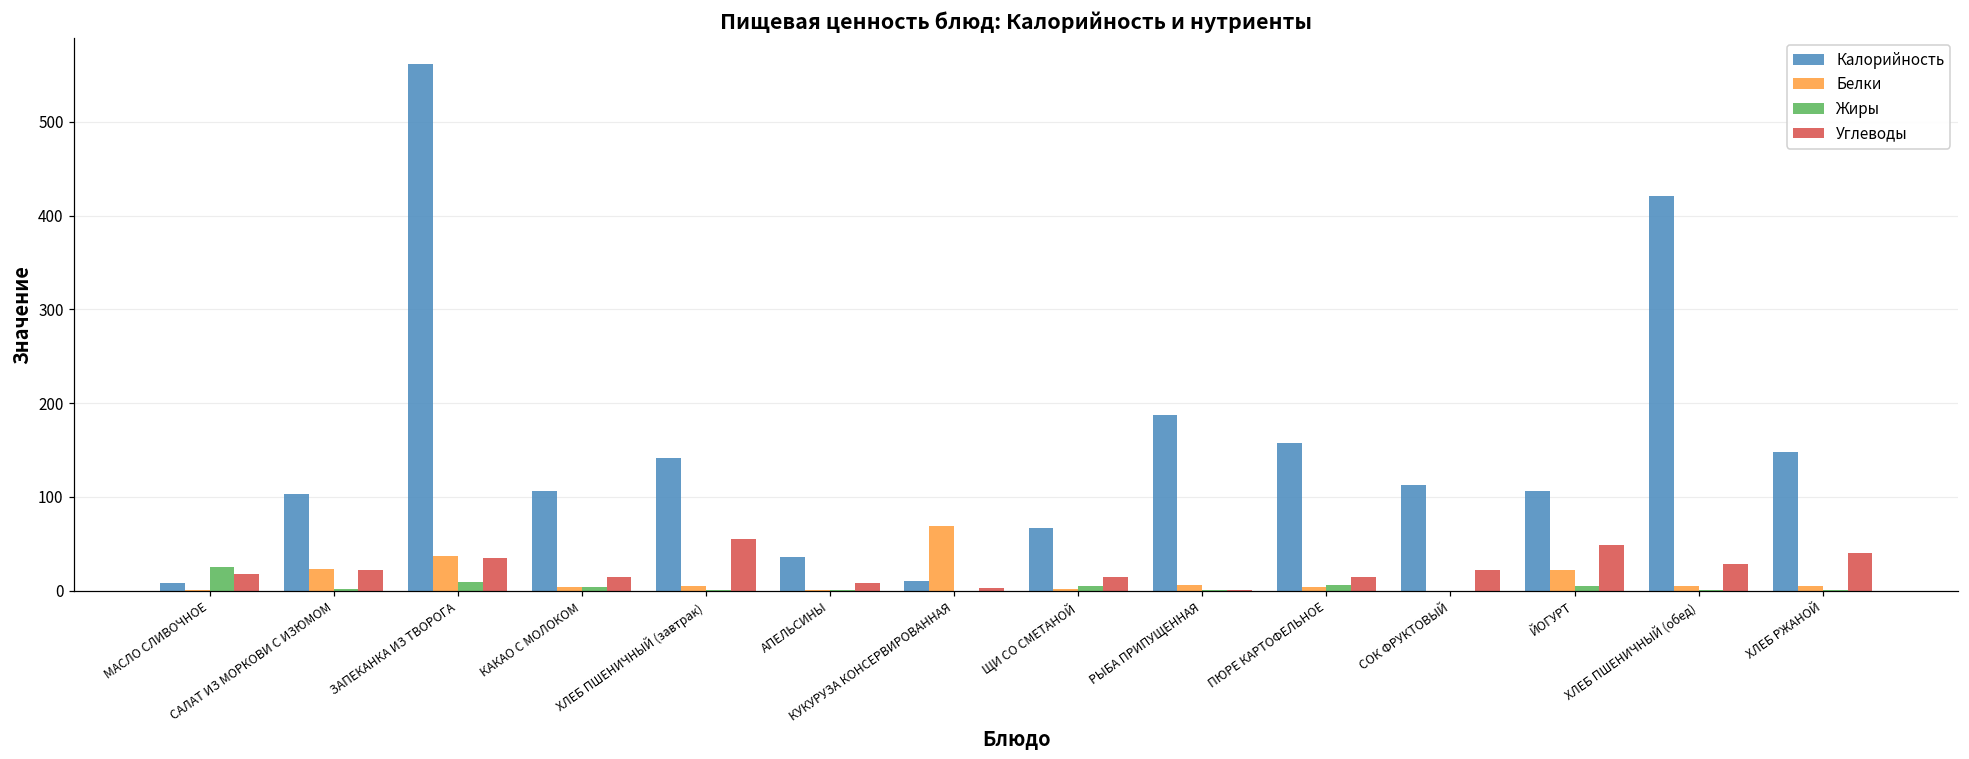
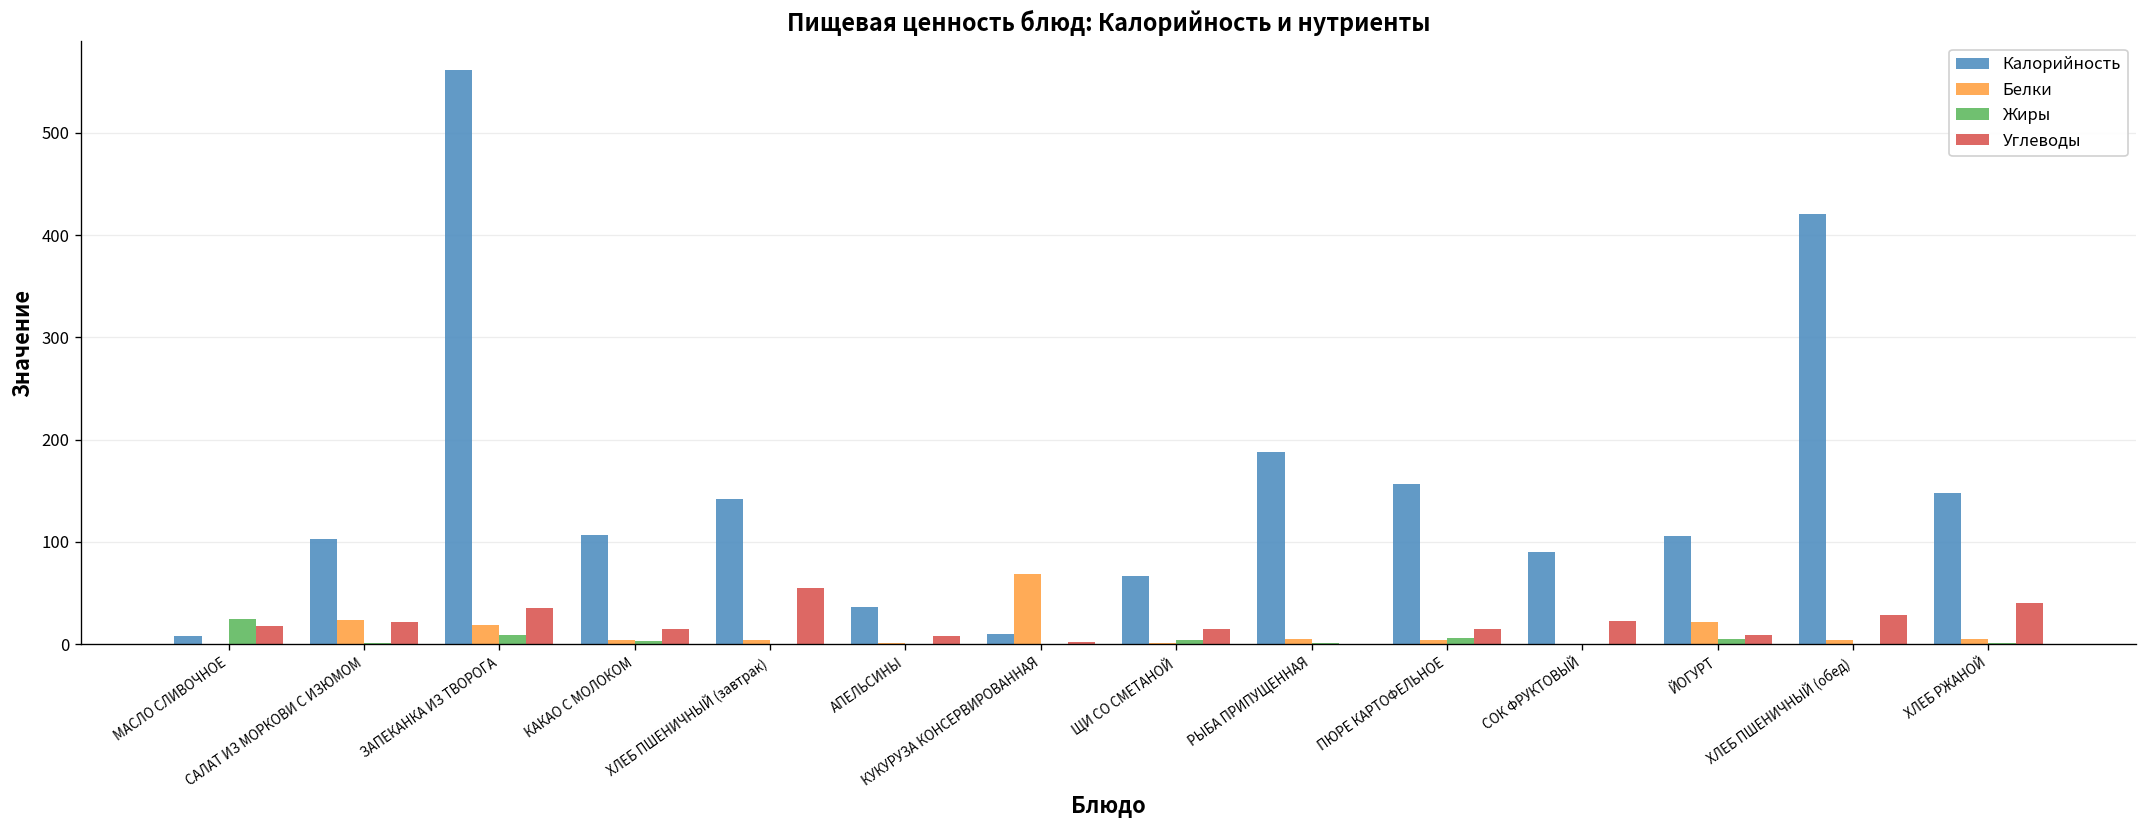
  {
    "Калорийность": {
      "МАСЛО СЛИВОЧНОЕ": 10,
      "САЛАТ ИЗ МОРКОВИ С ИЗЮМОМ": 100,
      "ЗАПЕКАНКА ИЗ ТВОРОГА": 560,
      "КАКАО С МОЛОКОМ": 110,
      "ХЛЕБ ПШЕНИЧНЫЙ (завтрак)": 140,
      "АПЕЛЬСИНЫ": 40,
      "КУКУРУЗА КОНСЕРВИРОВАННАЯ": 10,
      "ЩИ СО СМЕТАНОЙ": 70,
      "РЫБА ПРИПУЩЕННАЯ": 190,
      "ПЮРЕ КАРТОФЕЛЬНОЕ": 160,
-     "СОК ФРУКТОВЫЙ": 110,
+     "СОК ФРУКТОВЫЙ": 90,
      "ЙОГУРТ": 110,
      "ХЛЕБ ПШЕНИЧНЫЙ (обед)": 420,
      "ХЛЕБ РЖАНОЙ": 150
    },
    "Белки": {
      "САЛАТ ИЗ МОРКОВИ С ИЗЮМОМ": 20,
-     "ЗАПЕКАНКА ИЗ ТВОРОГА": 40,
+     "ЗАПЕКАНКА ИЗ ТВОРОГА": 20,
      "КАКАО С МОЛОКОМ": 0,
      "ХЛЕБ ПШЕНИЧНЫЙ (завтрак)": 0,
      "КУКУРУЗА КОНСЕРВИРОВАННАЯ": 70,
      "РЫБА ПРИПУЩЕННАЯ": 10,
      "ПЮРЕ КАРТОФЕЛЬНОЕ": 0,
      "СОК ФРУКТОВЫЙ": 0,
      "ЙОГУРТ": 20,
      "ХЛЕБ ПШЕНИЧНЫЙ (обед)": 0,
      "ХЛЕБ РЖАНОЙ": 0
    },
    "Жиры": {
      "МАСЛО СЛИВОЧНОЕ": 20,
      "ЗАПЕКАНКА ИЗ ТВОРОГА": 10,
      "КАКАО С МОЛОКОМ": 0,
      "КУКУРУЗА КОНСЕРВИРОВАННАЯ": 0,
      "ЩИ СО СМЕТАНОЙ": 0,
      "ПЮРЕ КАРТОФЕЛЬНОЕ": 10,
      "СОК ФРУКТОВЫЙ": 0,
      "ЙОГУРТ": 10
    },
    "Углеводы": {
      "МАСЛО СЛИВОЧНОЕ": 20,
      "САЛАТ ИЗ МОРКОВИ С ИЗЮМОМ": 20,
      "ЗАПЕКАНКА ИЗ ТВОРОГА": 40,
      "КАКАО С МОЛОКОМ": 10,
      "ХЛЕБ ПШЕНИЧНЫЙ (завтрак)": 60,
      "АПЕЛЬСИНЫ": 10,
      "ЩИ СО СМЕТАНОЙ": 10,
      "ПЮРЕ КАРТОФЕЛЬНОЕ": 10,
      "СОК ФРУКТОВЫЙ": 20,
-     "ЙОГУРТ": 50,
+     "ЙОГУРТ": 10,
      "ХЛЕБ ПШЕНИЧНЫЙ (обед)": 30,
      "ХЛЕБ РЖАНОЙ": 40
    }
  }
